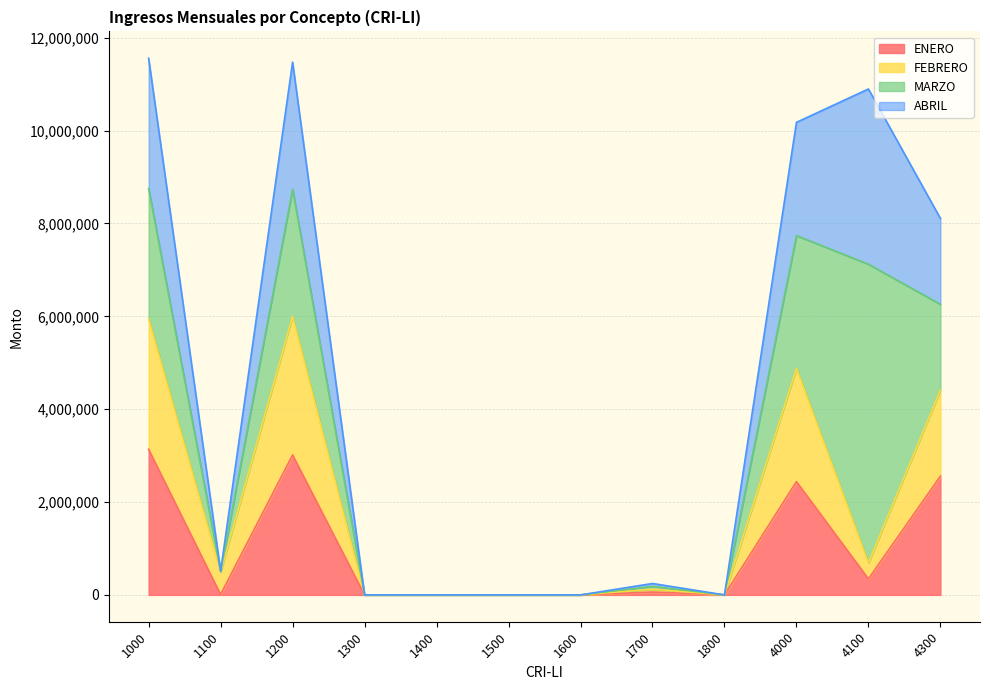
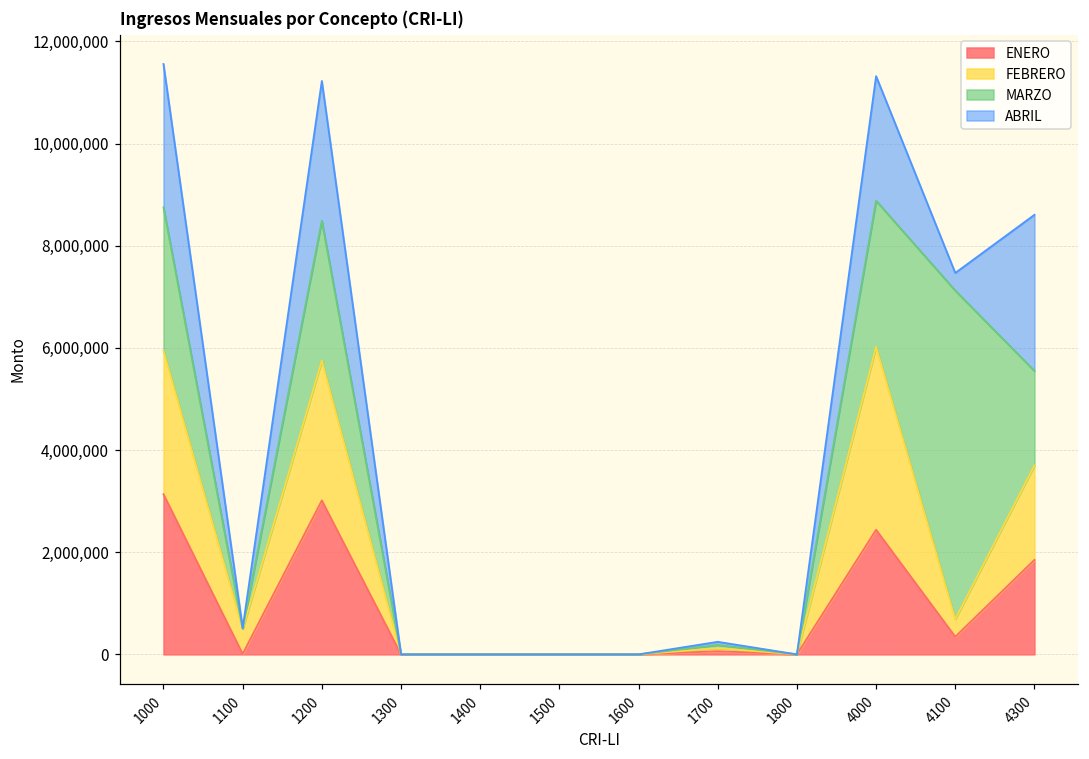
  {
    "ENERO": {
      "1000": "3,100,000",
      "1100": "0",
      "1200": "3,000,000",
      "1700": "100,000",
      "4000": "2,400,000",
      "4100": "300,000",
-     "4300": "2,600,000"
+     "4300": "1,800,000"
    },
    "FEBRERO": {
      "1000": "2,800,000",
-     "1200": "3,000,000",
+     "1200": "2,700,000",
      "1700": "100,000",
-     "4000": "2,400,000",
+     "4000": "3,600,000",
      "4100": "300,000",
      "4300": "1,800,000"
    },
    "MARZO": {
      "1000": "2,800,000",
      "1200": "2,700,000",
      "1700": "100,000",
      "4000": "2,900,000",
      "4100": "6,400,000",
      "4300": "1,800,000"
    },
    "ABRIL": {
      "1000": "2,800,000",
      "1200": "2,700,000",
      "1700": "100,000",
      "4000": "2,400,000",
-     "4100": "3,800,000",
-     "4300": "1,800,000"
+     "4100": "300,000",
+     "4300": "3,100,000"
    }
  }
